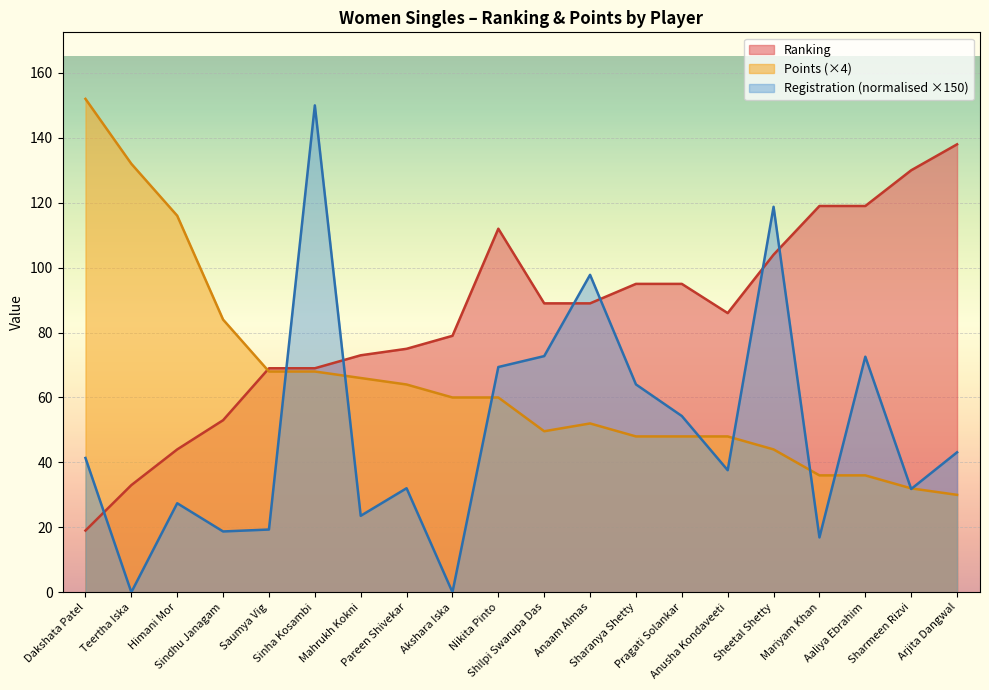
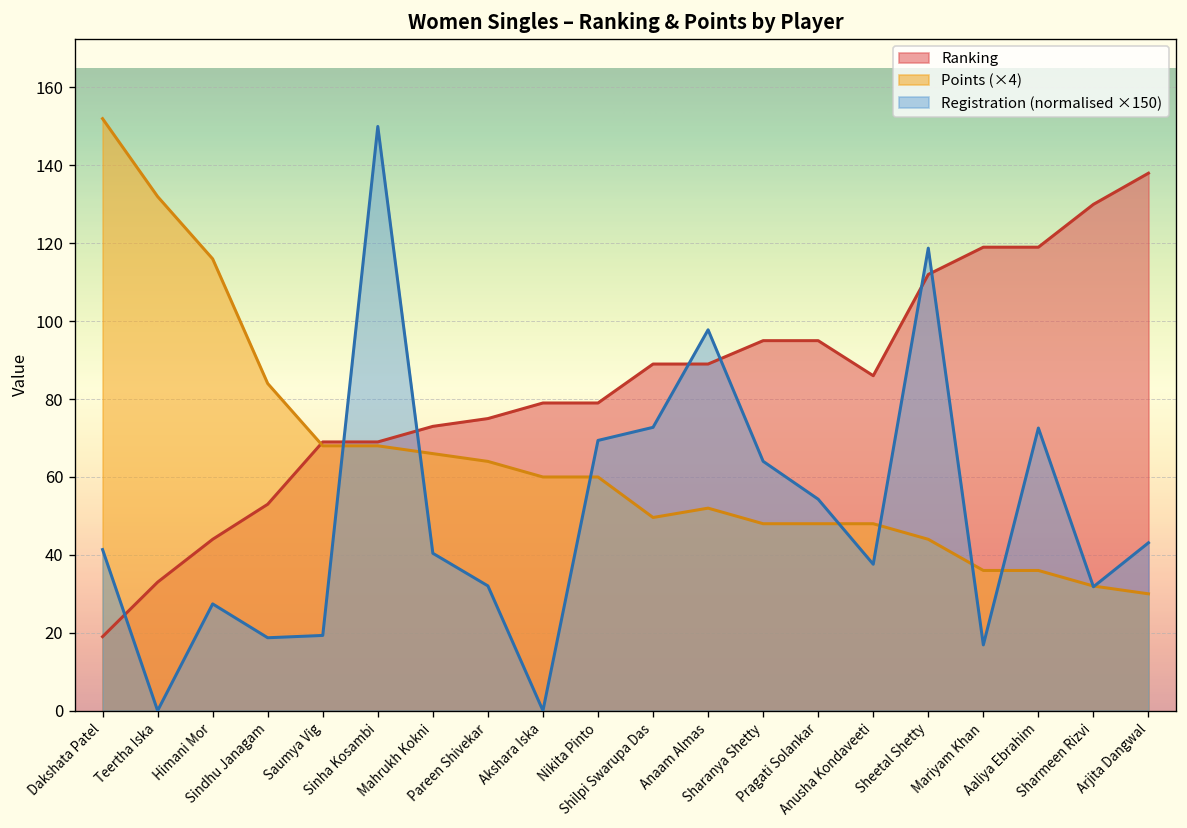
  {
    "Ranking": {
      "Dakshata Patel": 19,
      "Teertha Iska": 33,
      "Himani Mor": 44,
      "Sindhu Janagam": 53,
      "Saumya Vig": 69,
      "Sinha Kosambi": 69,
      "Mahrukh Kokni": 73,
      "Pareen Shivekar": 75,
      "Akshara Iska": 79,
-     "Nikita Pinto": 112,
+     "Nikita Pinto": 79,
      "Shilpi Swarupa Das": 89,
      "Anaam Almas": 89,
      "Sharanya Shetty": 95,
      "Pragati Solankar": 95,
      "Anusha Kondaveeti": 86,
-     "Sheetal Shetty": 104,
+     "Sheetal Shetty": 112,
      "Mariyam Khan": 119,
      "Aaliya Ebrahim": 119,
      "Sharmeen Rizvi": 130,
      "Arjita Dangwal": 138
    },
    "Points (×4)": {
      "Dakshata Patel": 152,
      "Teertha Iska": 132,
      "Himani Mor": 116,
      "Sindhu Janagam": 84,
      "Saumya Vig": 68,
      "Sinha Kosambi": 68,
      "Mahrukh Kokni": 66,
      "Pareen Shivekar": 64,
      "Akshara Iska": 60,
      "Nikita Pinto": 60,
      "Shilpi Swarupa Das": 50,
      "Anaam Almas": 52,
      "Sharanya Shetty": 48,
      "Pragati Solankar": 48,
      "Anusha Kondaveeti": 48,
      "Sheetal Shetty": 44,
      "Mariyam Khan": 36,
      "Aaliya Ebrahim": 36,
      "Arjita Dangwal": 30
    },
    "Registration (normalised ×150)": {
      "Dakshata Patel": 41,
      "Teertha Iska": 0,
      "Himani Mor": 27,
      "Sindhu Janagam": 19,
      "Saumya Vig": 19,
      "Sinha Kosambi": 150,
-     "Mahrukh Kokni": 24,
+     "Mahrukh Kokni": 40,
      "Pareen Shivekar": 32,
      "Akshara Iska": 0,
      "Nikita Pinto": 69,
      "Shilpi Swarupa Das": 73,
      "Anaam Almas": 98,
      "Sharanya Shetty": 64,
      "Pragati Solankar": 54,
      "Anusha Kondaveeti": 38,
      "Sheetal Shetty": 119,
      "Mariyam Khan": 17,
      "Aaliya Ebrahim": 73,
      "Arjita Dangwal": 43
    }
  }
